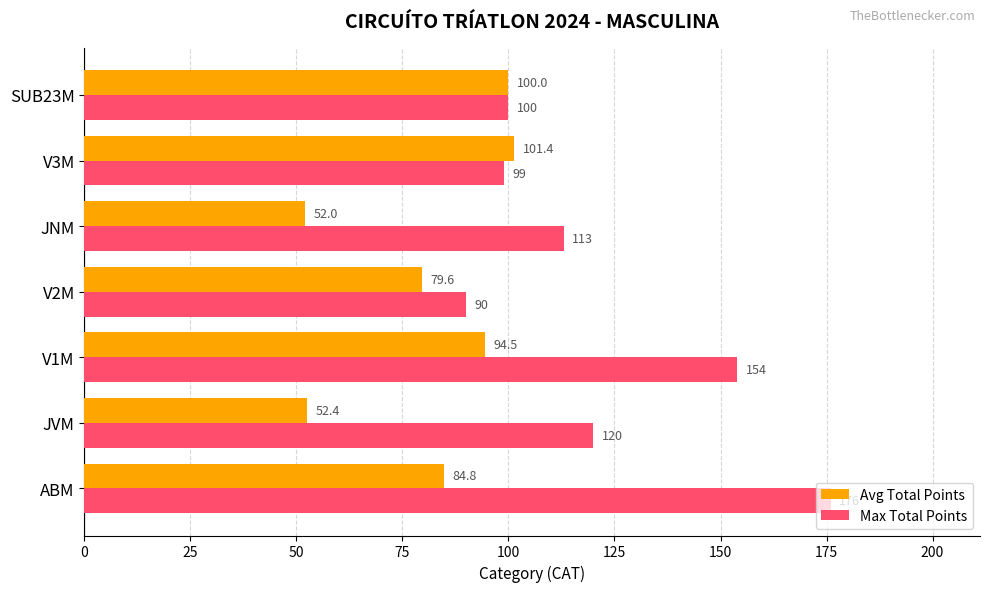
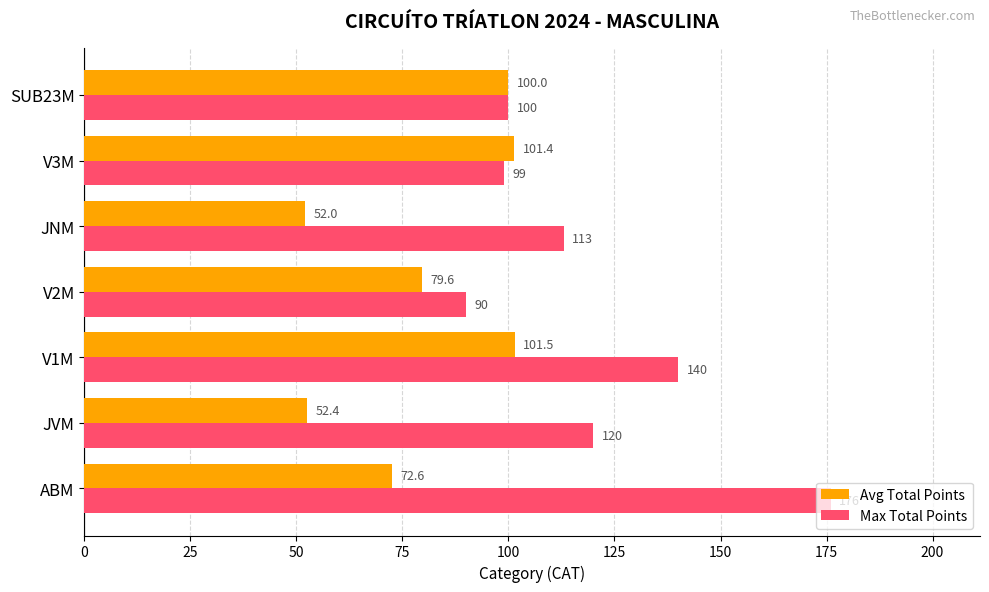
  {
    "Avg Total Points": {
      "SUB23M": 100.0,
      "V3M": 101.4,
      "JNM": 52.0,
      "V2M": 79.6,
-     "V1M": 94.5,
+     "V1M": 101.5,
      "JVM": 52.4,
-     "ABM": 84.8
+     "ABM": 72.6
    },
    "Max Total Points": {
      "SUB23M": 100,
      "V3M": 99,
      "JNM": 113,
      "V2M": 90,
-     "V1M": 154,
+     "V1M": 140,
      "JVM": 120
    }
  }
